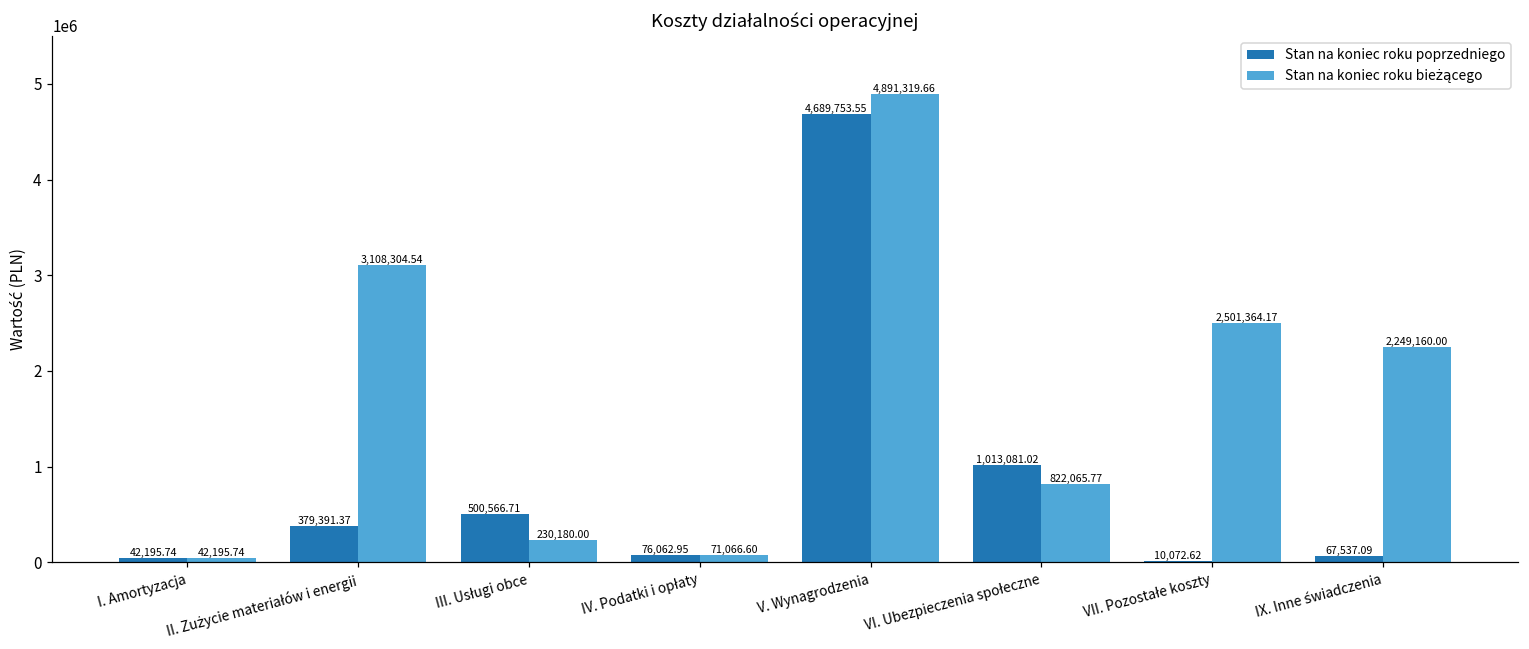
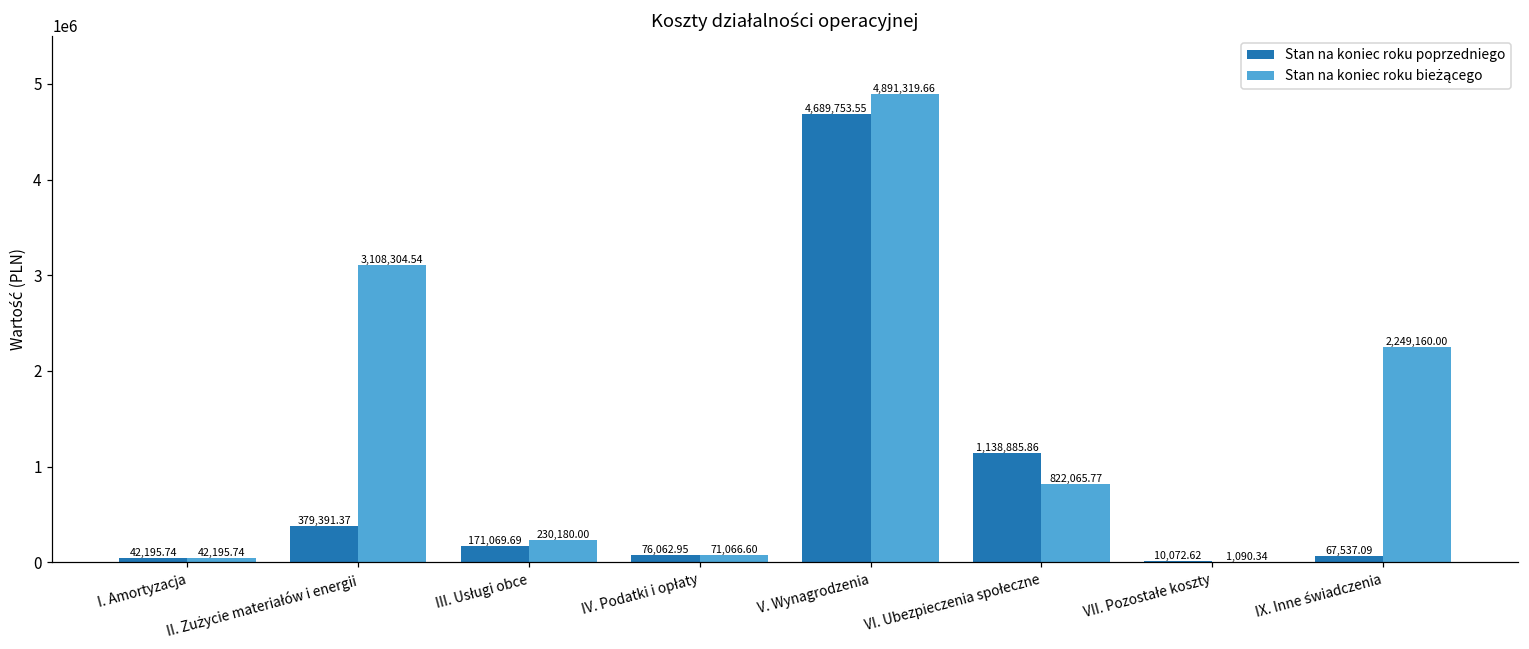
  {
    "Stan na koniec roku poprzedniego": {
      "I. Amortyzacja": "42,195.74",
      "II. Zużycie materiałów i energii": "379,391.37",
-     "III. Usługi obce": "500,566.71",
+     "III. Usługi obce": "171,069.69",
      "IV. Podatki i opłaty": "76,062.95",
      "V. Wynagrodzenia": "4,689,753.55",
-     "VI. Ubezpieczenia społeczne": "1,013,081.02",
+     "VI. Ubezpieczenia społeczne": "1,138,885.86",
      "VII. Pozostałe koszty": "10,072.62",
      "IX. Inne świadczenia": "67,537.09"
    },
    "Stan na koniec roku bieżącego": {
      "I. Amortyzacja": "42,195.74",
      "II. Zużycie materiałów i energii": "3,108,304.54",
      "III. Usługi obce": "230,180.00",
      "IV. Podatki i opłaty": "71,066.60",
      "V. Wynagrodzenia": "4,891,319.66",
      "VI. Ubezpieczenia społeczne": "822,065.77",
-     "VII. Pozostałe koszty": "2,501,364.17",
+     "VII. Pozostałe koszty": "1,090.34",
      "IX. Inne świadczenia": "2,249,160.00"
    }
  }
